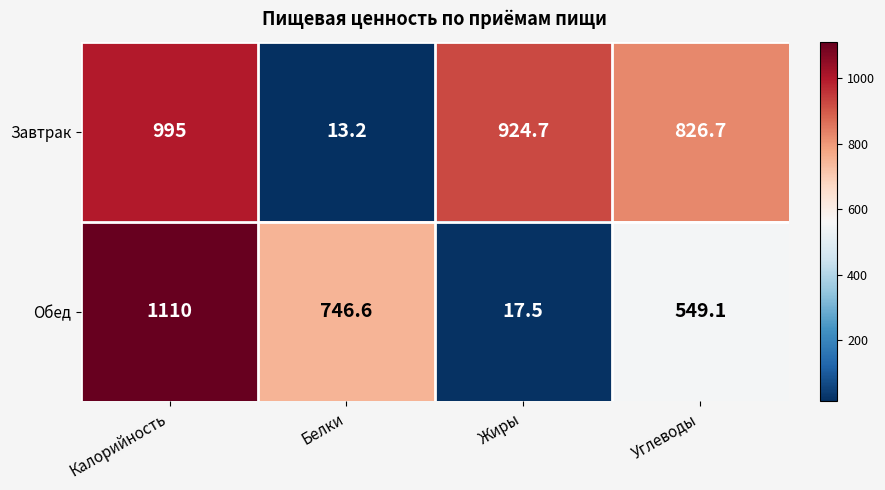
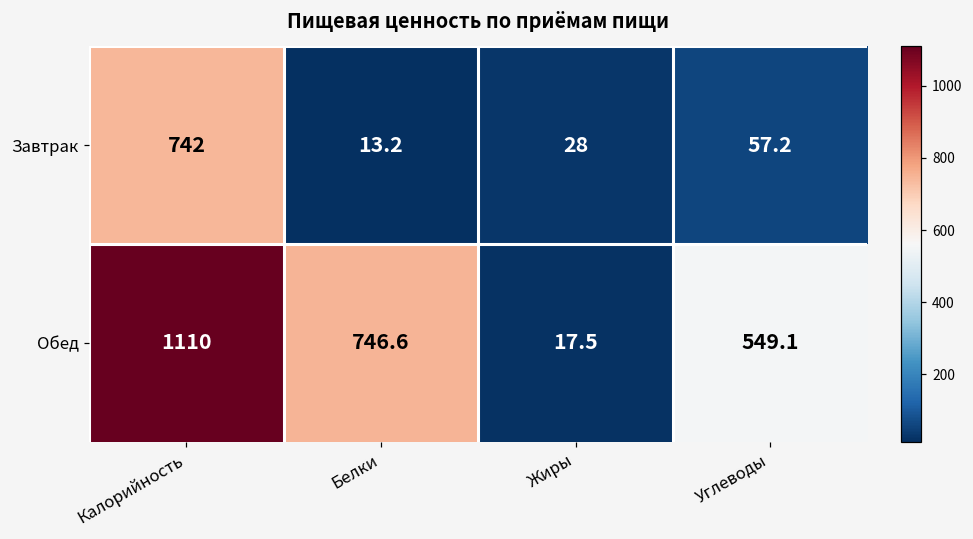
  {
    "Завтрак": {
-     "Калорийность": 995,
+     "Калорийность": 742,
      "Белки": 13.2,
-     "Жиры": 924.7,
-     "Углеводы": 826.7
+     "Жиры": 28,
+     "Углеводы": 57.2
    },
    "Обед": {
      "Калорийность": 1110,
      "Белки": 746.6,
      "Жиры": 17.5,
      "Углеводы": 549.1
    }
  }
